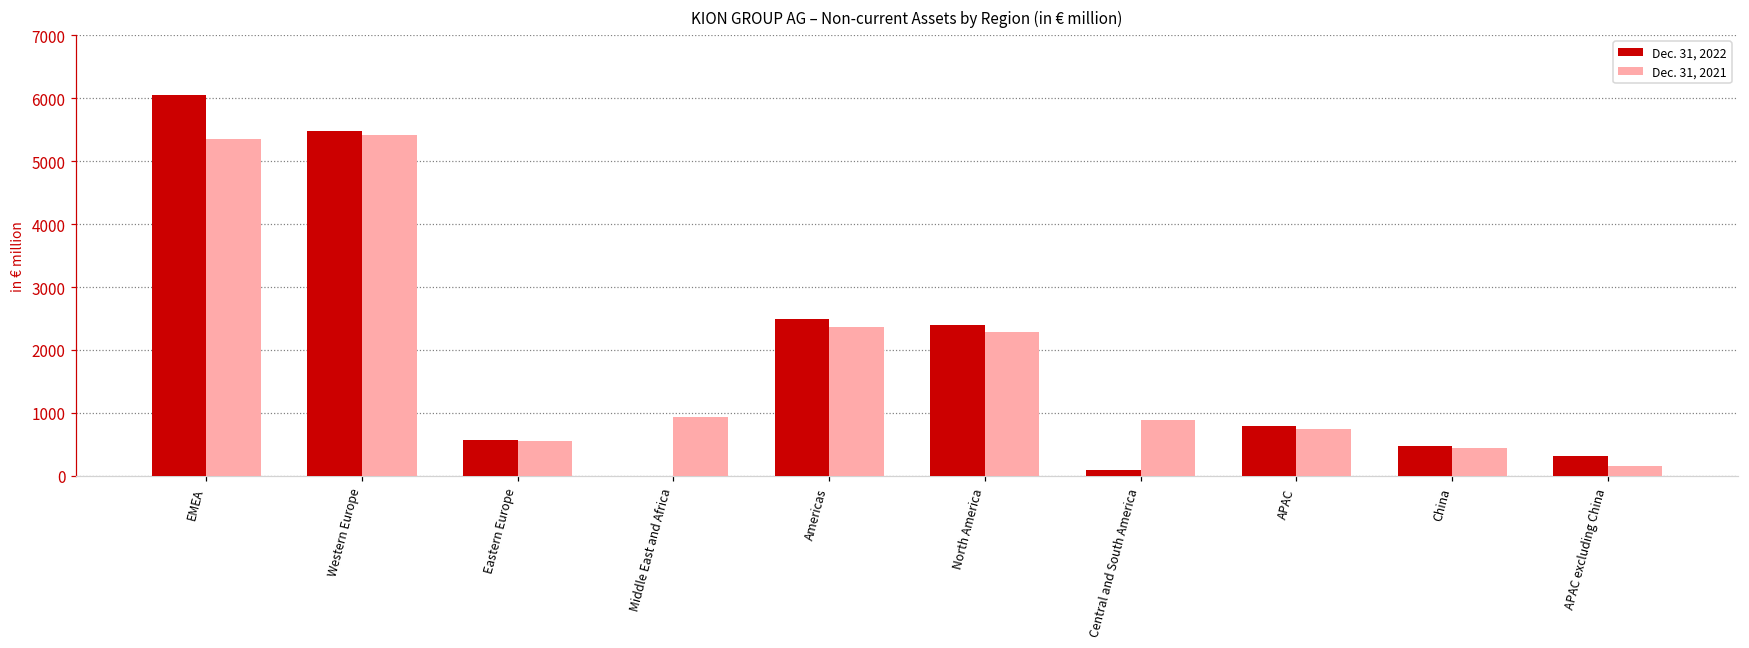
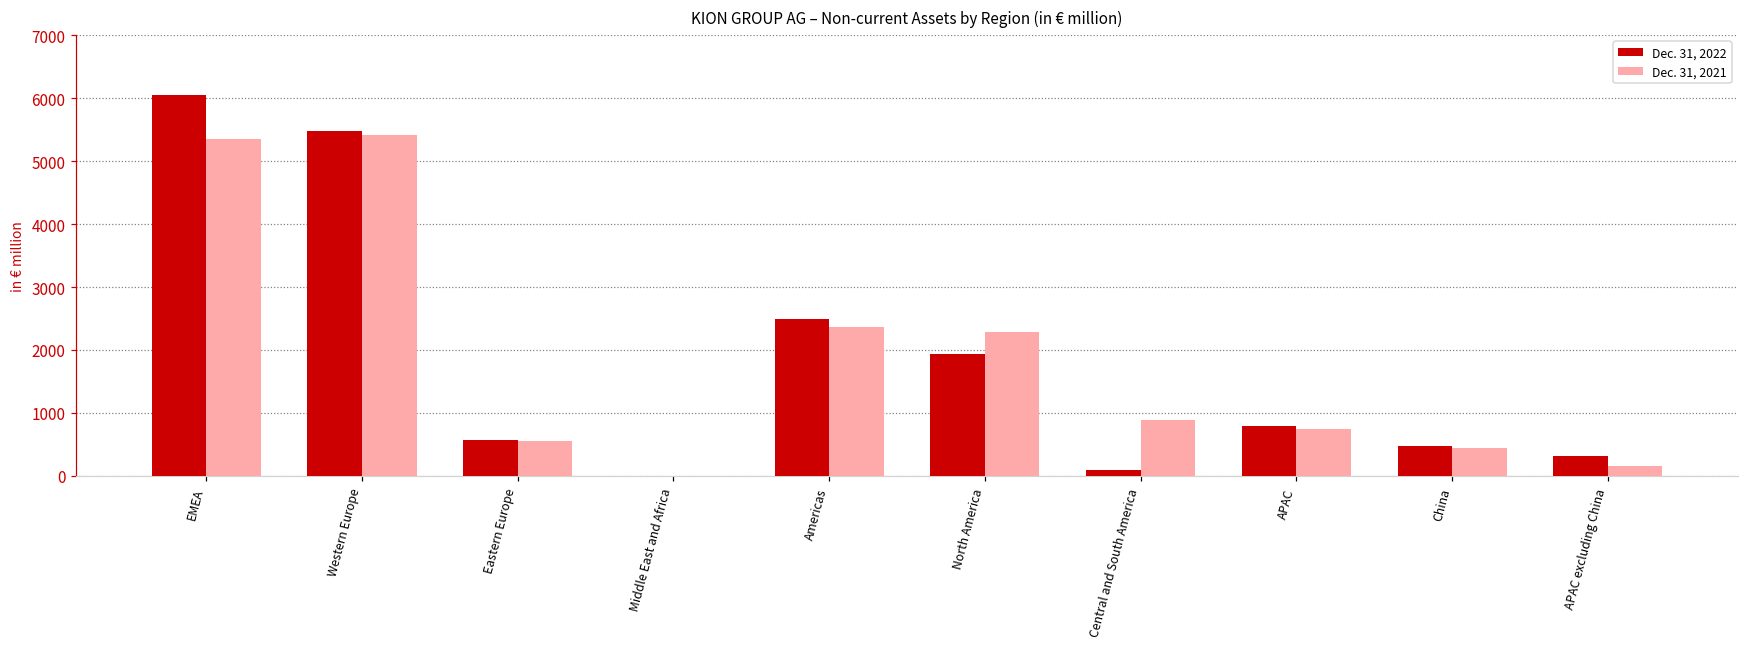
  {
    "Dec. 31, 2022": {
      "EMEA": 6100,
      "Western Europe": 5500,
      "Eastern Europe": 600,
      "Americas": 2500,
-     "North America": 2400,
+     "North America": 1900,
      "Central and South America": 100,
      "APAC": 800,
      "China": 500,
      "APAC excluding China": 300
    },
    "Dec. 31, 2021": {
      "EMEA": 5400,
      "Western Europe": 5400,
      "Eastern Europe": 600,
-     "Middle East and Africa": 900,
+     "Middle East and Africa": 0,
      "Americas": 2400,
      "North America": 2300,
      "Central and South America": 900,
      "APAC": 700,
      "China": 400,
      "APAC excluding China": 200
    }
  }
